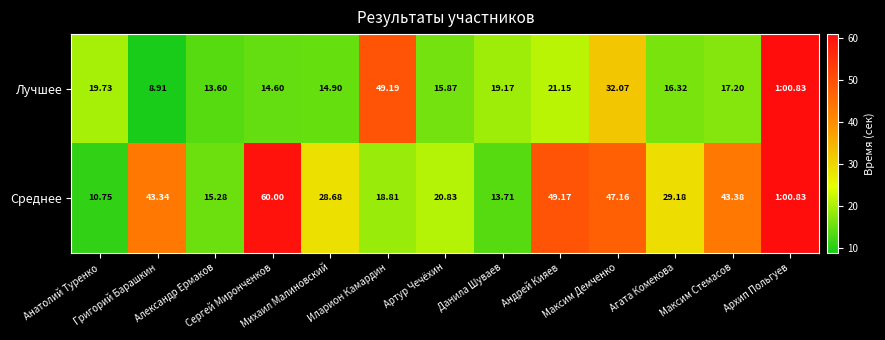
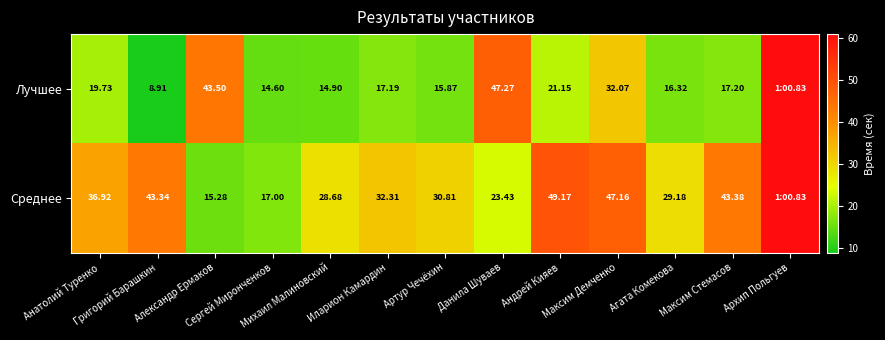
  {
    "Лучшее": {
      "Анатолий Туренко": 19.73,
      "Григорий Барашкин": 8.91,
-     "Александр Ермаков": 13.60,
+     "Александр Ермаков": 43.50,
      "Сергей Миронченков": 14.60,
      "Михаил Малиновский": 14.90,
-     "Иларион Камардин": 49.19,
+     "Иларион Камардин": 17.19,
      "Артур Чечёхин": 15.87,
-     "Данила Шуваев": 19.17,
+     "Данила Шуваев": 47.27,
      "Андрей Кияев": 21.15,
      "Максим Демченко": 32.07,
      "Агата Комекова": 16.32,
      "Максим Стемасов": 17.20
    },
    "Среднее": {
-     "Анатолий Туренко": 10.75,
+     "Анатолий Туренко": 36.92,
      "Григорий Барашкин": 43.34,
      "Александр Ермаков": 15.28,
-     "Сергей Миронченков": 60.00,
+     "Сергей Миронченков": 17.00,
      "Михаил Малиновский": 28.68,
-     "Иларион Камардин": 18.81,
-     "Артур Чечёхин": 20.83,
-     "Данила Шуваев": 13.71,
+     "Иларион Камардин": 32.31,
+     "Артур Чечёхин": 30.81,
+     "Данила Шуваев": 23.43,
      "Андрей Кияев": 49.17,
      "Максим Демченко": 47.16,
      "Агата Комекова": 29.18,
      "Максим Стемасов": 43.38
    }
  }
